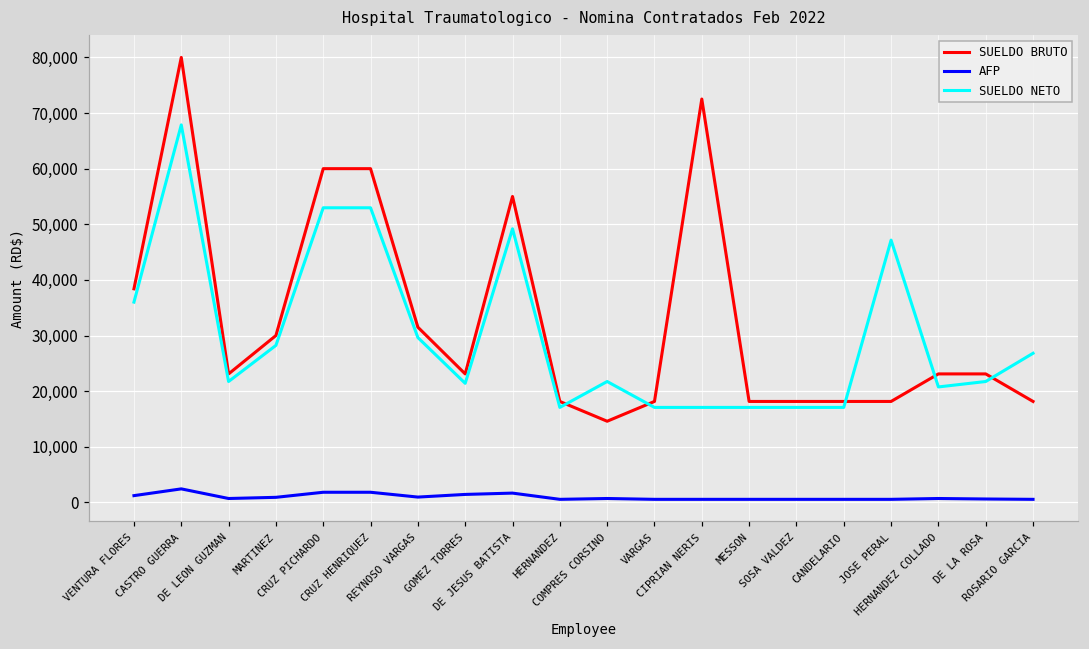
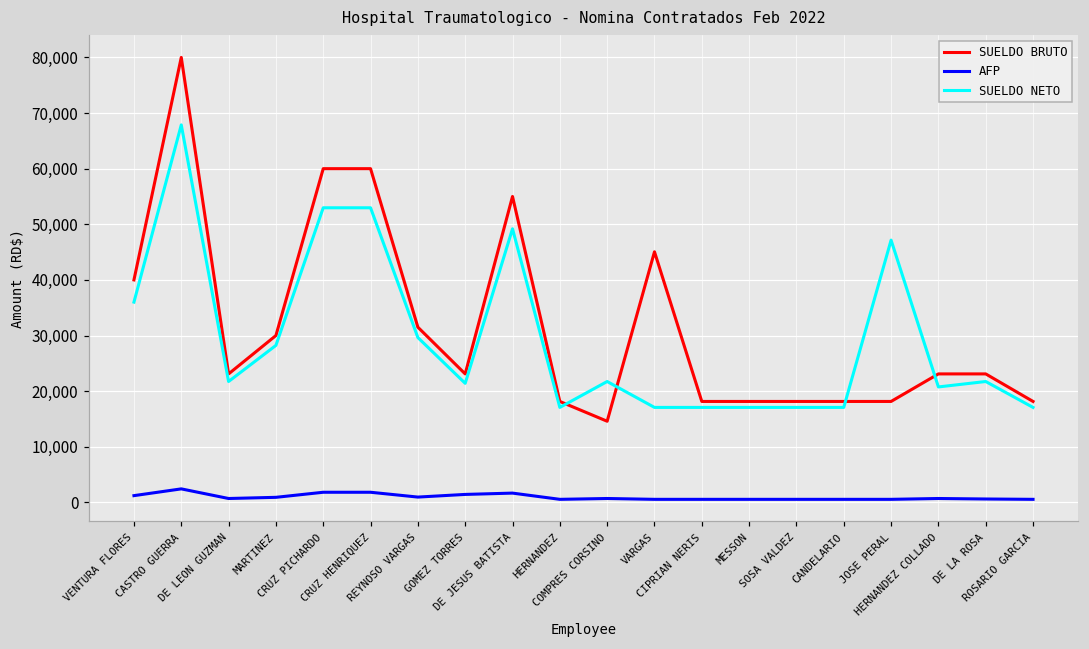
  {
    "SUELDO BRUTO": {
-     "VENTURA FLORES": "38,000",
+     "VENTURA FLORES": "40,000",
      "CASTRO GUERRA": "80,000",
      "DE LEON GUZMAN": "23,000",
      "MARTINEZ": "30,000",
      "CRUZ PICHARDO": "60,000",
      "CRUZ HENRIQUEZ": "60,000",
      "REYNOSO VARGAS": "32,000",
      "GOMEZ TORRES": "23,000",
      "DE JESUS BATISTA": "55,000",
      "HERNANDEZ": "18,000",
      "COMPRES CORSINO": "15,000",
-     "VARGAS": "18,000",
-     "CIPRIAN NERIS": "73,000",
+     "VARGAS": "45,000",
+     "CIPRIAN NERIS": "18,000",
      "MESSON": "18,000",
      "SOSA VALDEZ": "18,000",
      "CANDELARIO": "18,000",
      "JOSE PERAL": "18,000",
      "HERNANDEZ COLLADO": "23,000",
      "DE LA ROSA": "23,000",
      "ROSARIO GARCIA": "18,000"
    },
    "AFP": {
      "VENTURA FLORES": "1,000",
      "CASTRO GUERRA": "2,000",
      "DE LEON GUZMAN": "1,000",
      "MARTINEZ": "1,000",
      "CRUZ PICHARDO": "2,000",
      "CRUZ HENRIQUEZ": "2,000",
      "REYNOSO VARGAS": "1,000",
      "GOMEZ TORRES": "1,000",
      "DE JESUS BATISTA": "2,000",
      "HERNANDEZ": "1,000",
      "COMPRES CORSINO": "1,000",
      "VARGAS": "1,000",
      "CIPRIAN NERIS": "1,000",
      "MESSON": "1,000",
      "SOSA VALDEZ": "1,000",
      "CANDELARIO": "1,000",
      "JOSE PERAL": "1,000",
      "HERNANDEZ COLLADO": "1,000",
      "DE LA ROSA": "1,000",
      "ROSARIO GARCIA": "1,000"
    },
    "SUELDO NETO": {
      "VENTURA FLORES": "36,000",
      "CASTRO GUERRA": "68,000",
      "DE LEON GUZMAN": "22,000",
      "MARTINEZ": "28,000",
      "CRUZ PICHARDO": "53,000",
      "CRUZ HENRIQUEZ": "53,000",
      "REYNOSO VARGAS": "30,000",
      "GOMEZ TORRES": "21,000",
      "DE JESUS BATISTA": "49,000",
      "HERNANDEZ": "17,000",
      "COMPRES CORSINO": "22,000",
      "VARGAS": "17,000",
      "CIPRIAN NERIS": "17,000",
      "MESSON": "17,000",
      "SOSA VALDEZ": "17,000",
      "CANDELARIO": "17,000",
      "JOSE PERAL": "47,000",
      "HERNANDEZ COLLADO": "21,000",
      "DE LA ROSA": "22,000",
-     "ROSARIO GARCIA": "27,000"
+     "ROSARIO GARCIA": "17,000"
    }
  }
